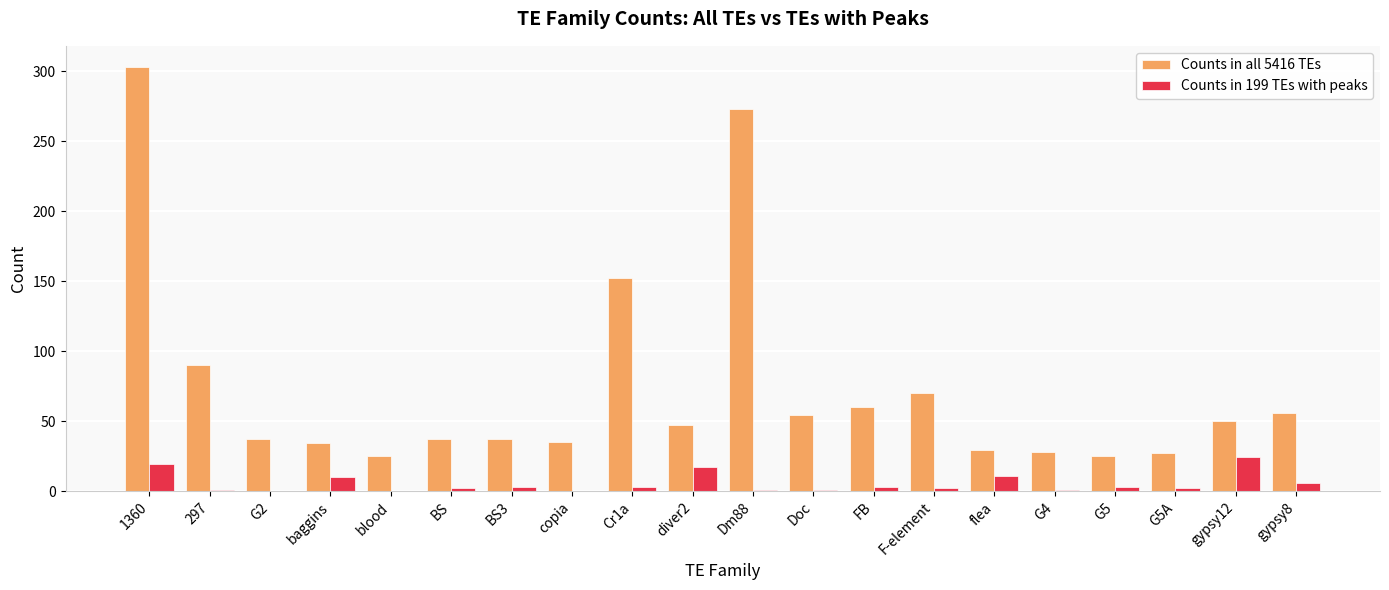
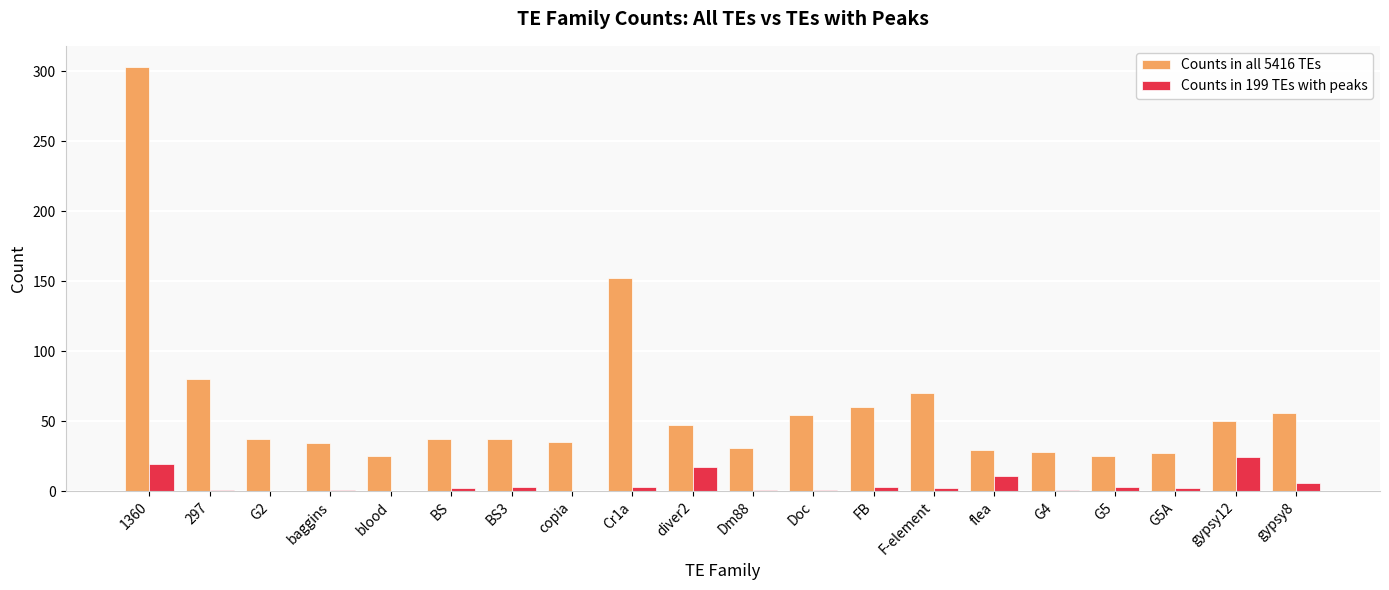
  {
    "Counts in all 5416 TEs": {
      "1360": 303,
-     "297": 90,
+     "297": 80,
      "G2": 37,
      "baggins": 34,
      "blood": 25,
      "BS": 37,
      "BS3": 37,
      "copia": 35,
      "Cr1a": 152,
      "diver2": 47,
-     "Dm88": 273,
+     "Dm88": 31,
      "Doc": 54,
      "FB": 60,
      "F-element": 70,
      "flea": 29,
      "G4": 28,
      "G5": 25,
      "G5A": 27,
      "gypsy12": 50,
      "gypsy8": 56
    },
    "Counts in 199 TEs with peaks": {
      "1360": 19,
      "G2": 0,
-     "baggins": 10,
+     "baggins": 1,
      "blood": 0,
      "BS": 2,
      "BS3": 3,
      "copia": 0,
      "Cr1a": 3,
      "diver2": 17,
      "FB": 3,
      "F-element": 2,
      "flea": 11,
      "G5": 3,
      "G5A": 2,
      "gypsy12": 24,
      "gypsy8": 6
    }
  }
